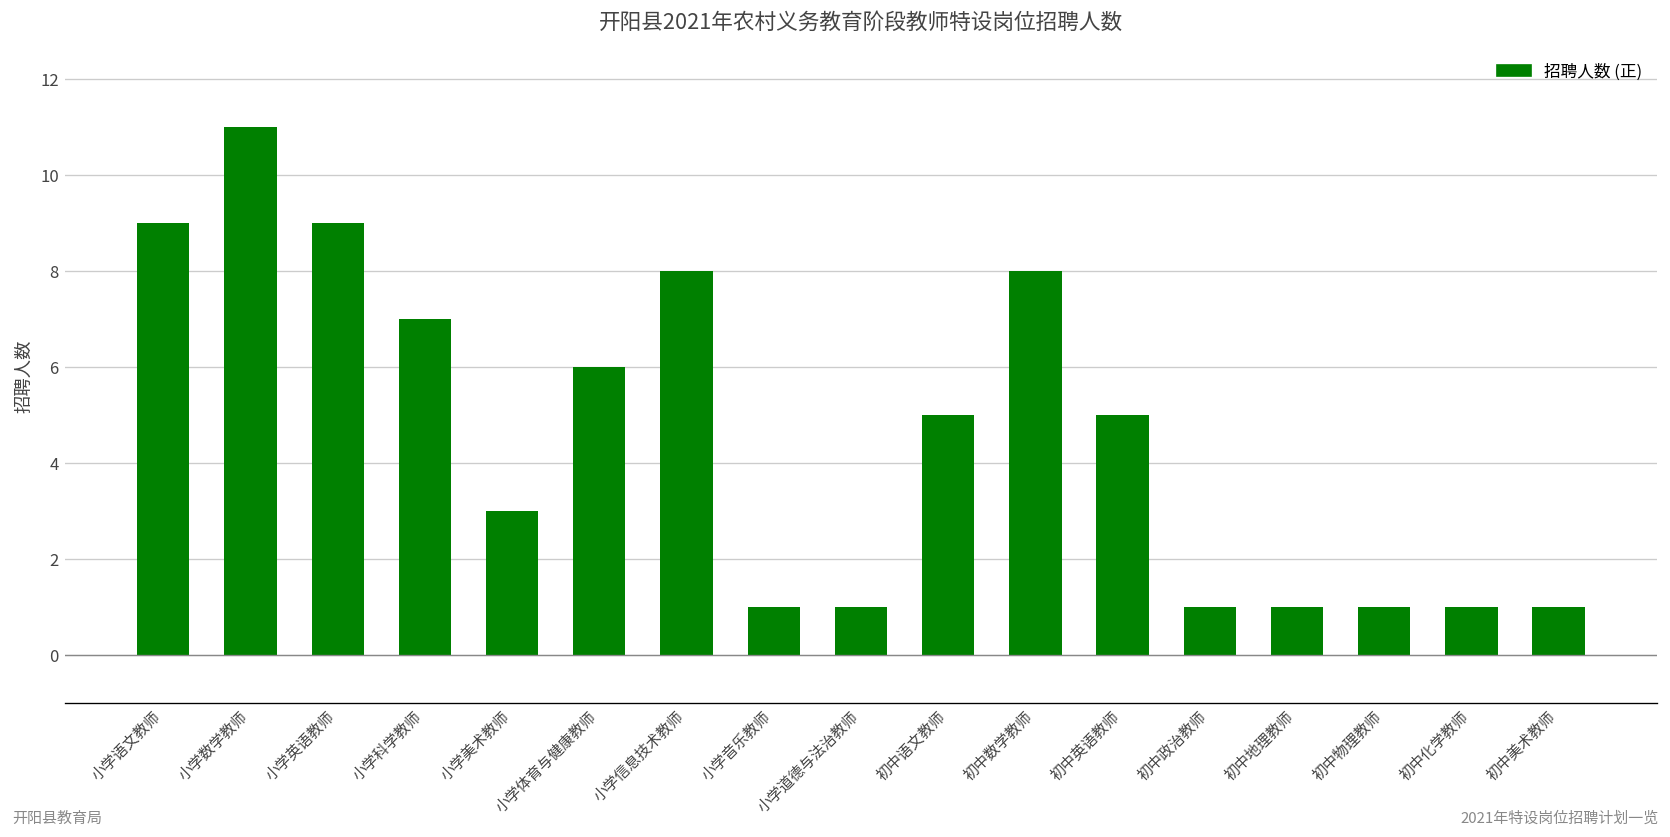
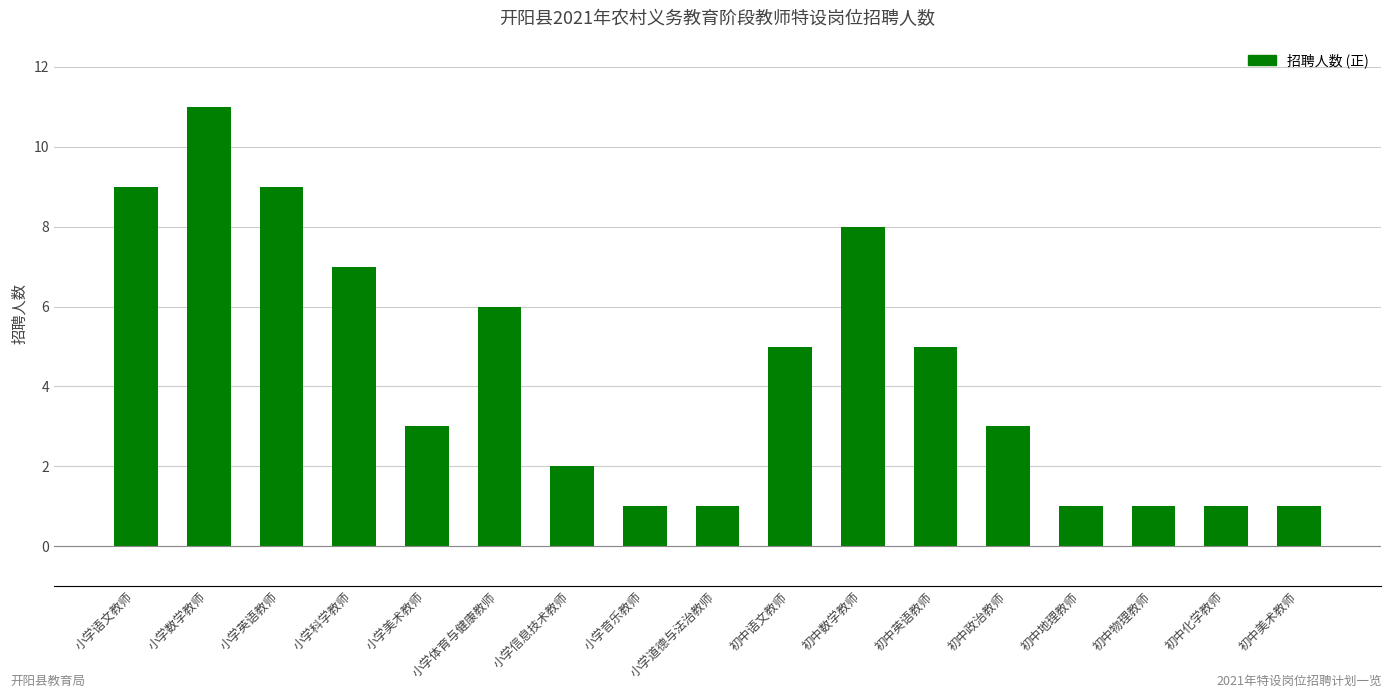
  {
    "小学语文教师": 9,
    "小学数学教师": 11,
    "小学英语教师": 9,
    "小学科学教师": 7,
    "小学美术教师": 3,
    "小学体育与健康教师": 6,
-   "小学信息技术教师": 8,
+   "小学信息技术教师": 2,
    "小学音乐教师": 1,
    "小学道德与法治教师": 1,
    "初中语文教师": 5,
    "初中数学教师": 8,
    "初中英语教师": 5,
-   "初中政治教师": 1,
+   "初中政治教师": 3,
    "初中地理教师": 1,
    "初中物理教师": 1,
    "初中化学教师": 1,
    "初中美术教师": 1
  }
